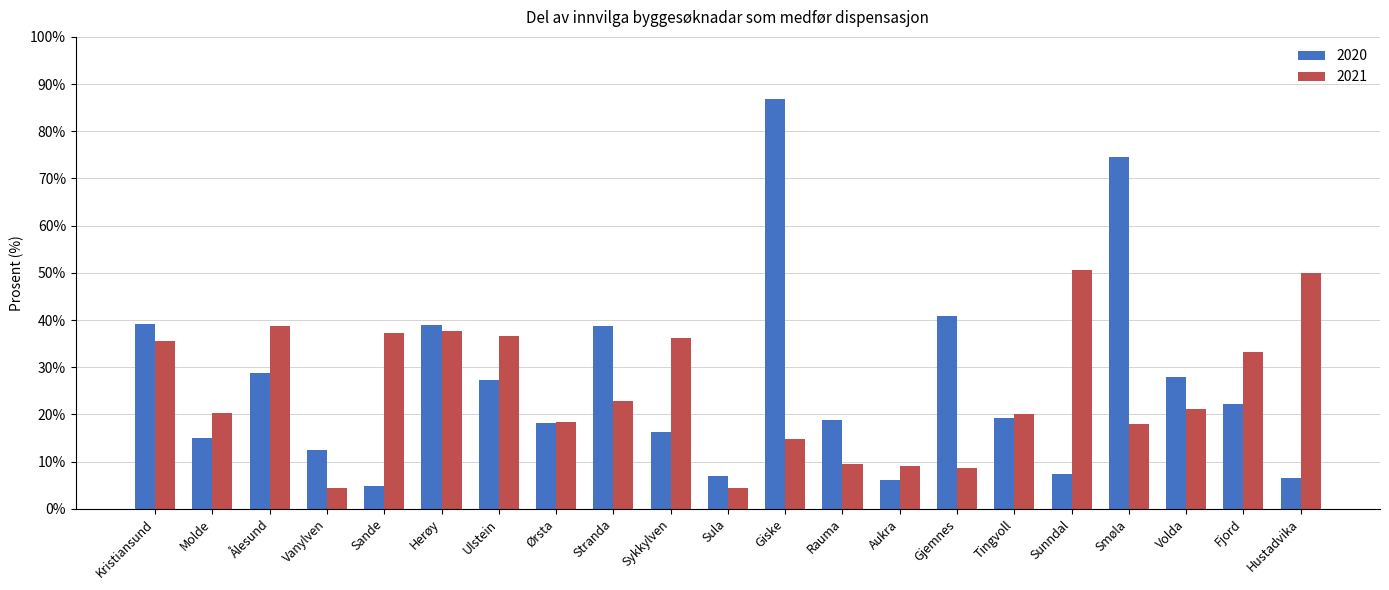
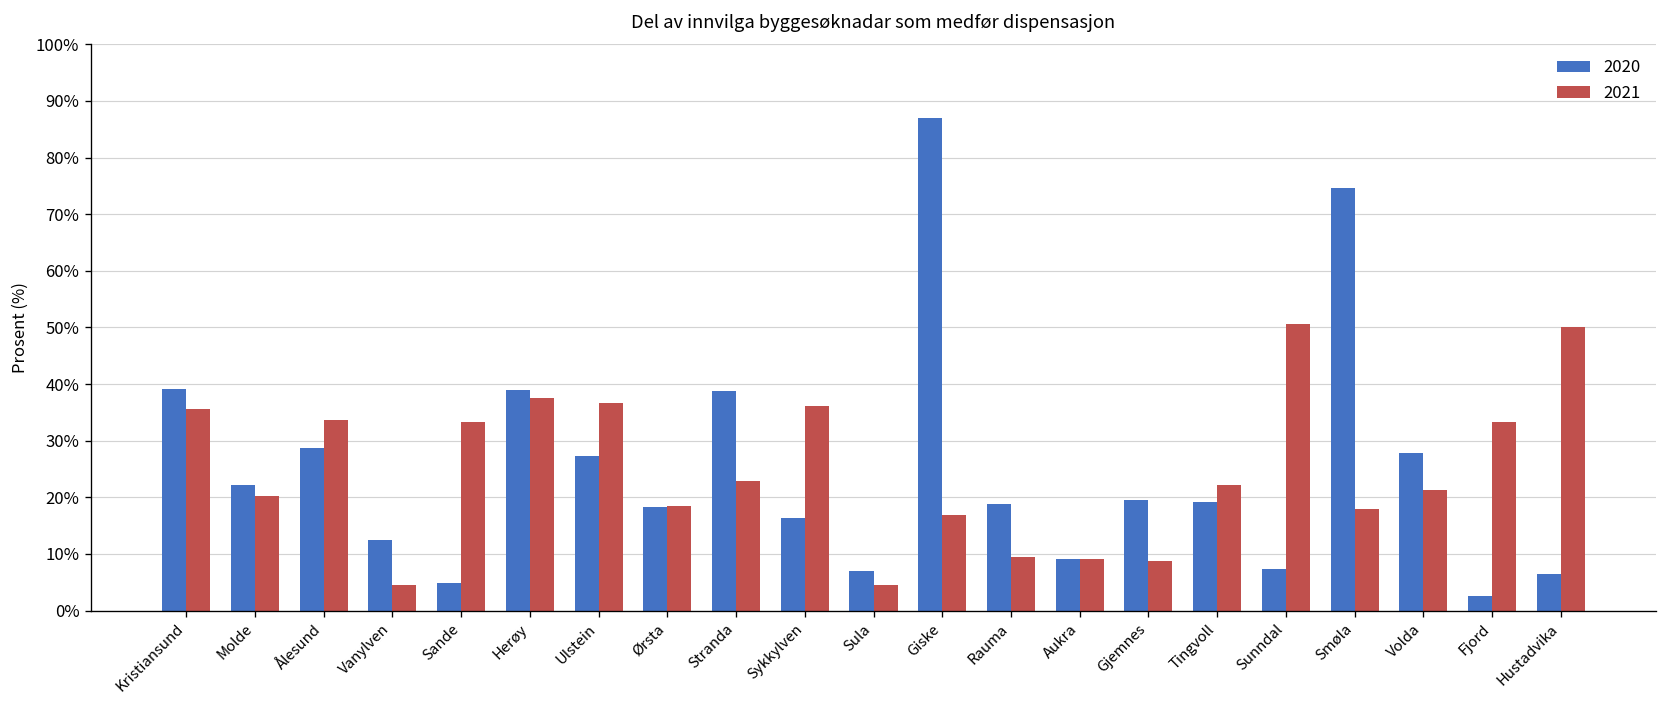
  {
    "2020": {
      "Kristiansund": "39%",
-     "Molde": "15%",
+     "Molde": "22%",
      "Ålesund": "29%",
      "Vanylven": "13%",
      "Sande": "5%",
      "Herøy": "39%",
      "Ulstein": "27%",
      "Ørsta": "18%",
      "Stranda": "39%",
      "Sykkylven": "16%",
      "Sula": "7%",
      "Giske": "87%",
      "Rauma": "19%",
-     "Aukra": "6%",
-     "Gjemnes": "41%",
+     "Aukra": "9%",
+     "Gjemnes": "20%",
      "Tingvoll": "19%",
      "Sunndal": "7%",
      "Smøla": "75%",
      "Volda": "28%",
-     "Fjord": "22%",
+     "Fjord": "3%",
      "Hustadvika": "7%"
    },
    "2021": {
      "Kristiansund": "36%",
      "Molde": "20%",
-     "Ålesund": "39%",
+     "Ålesund": "34%",
      "Vanylven": "5%",
-     "Sande": "37%",
+     "Sande": "33%",
      "Herøy": "38%",
      "Ulstein": "37%",
      "Ørsta": "18%",
      "Stranda": "23%",
      "Sykkylven": "36%",
      "Sula": "5%",
-     "Giske": "15%",
+     "Giske": "17%",
      "Rauma": "9%",
      "Aukra": "9%",
      "Gjemnes": "9%",
-     "Tingvoll": "20%",
+     "Tingvoll": "22%",
      "Sunndal": "51%",
      "Smøla": "18%",
      "Volda": "21%",
      "Fjord": "33%",
      "Hustadvika": "50%"
    }
  }
